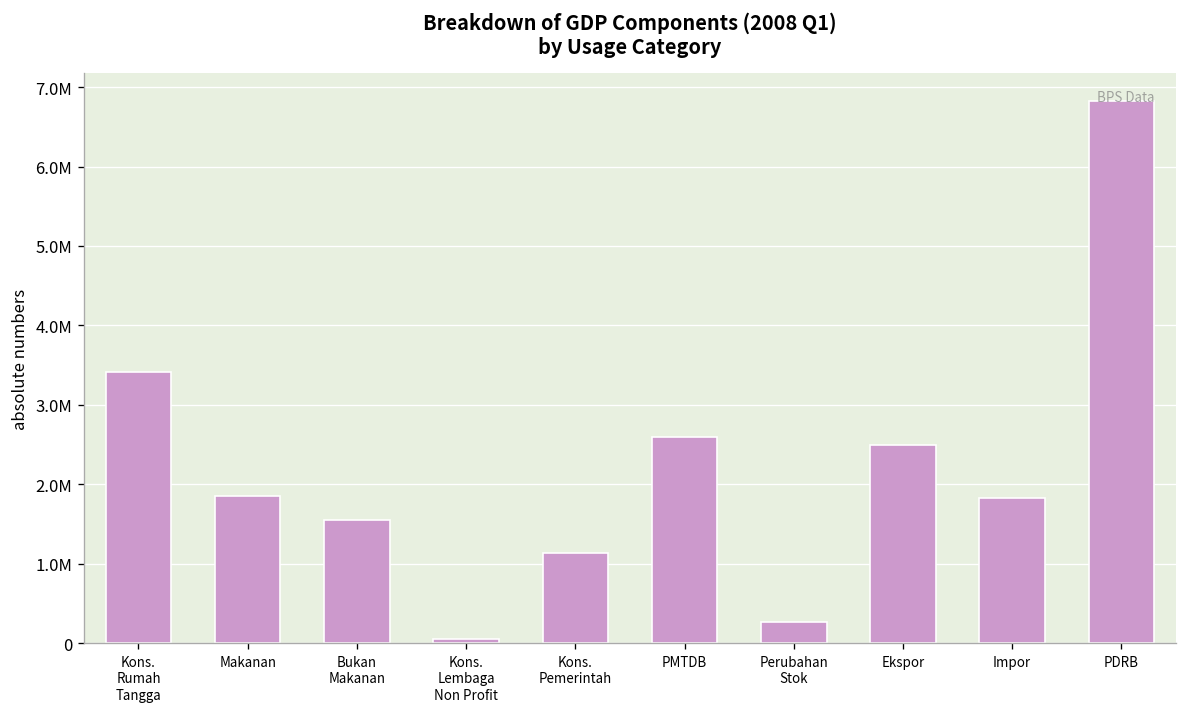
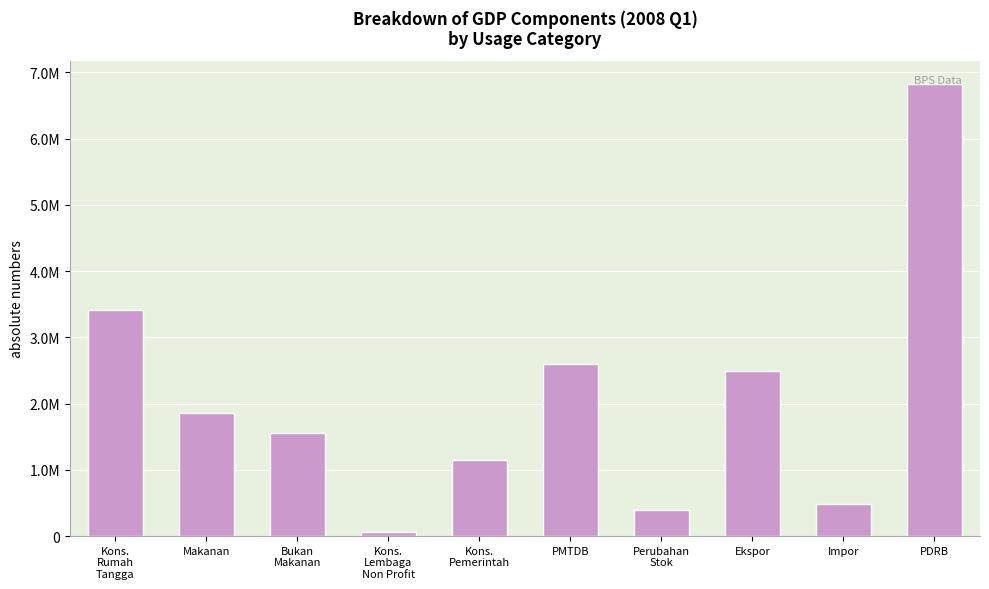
  {
    "Kons. Rumah Tangga": 3400000,
    "Makanan": 1900000,
    "Bukan Makanan": 1600000,
    "Kons. Lembaga Non Profit": 100000,
    "Kons. Pemerintah": 1100000,
    "PMTDB": 2600000,
-   "Perubahan Stok": 300000,
+   "Perubahan Stok": 400000,
    "Ekspor": 2500000,
-   "Impor": 1800000,
+   "Impor": 500000,
    "PDRB": 6800000
  }
